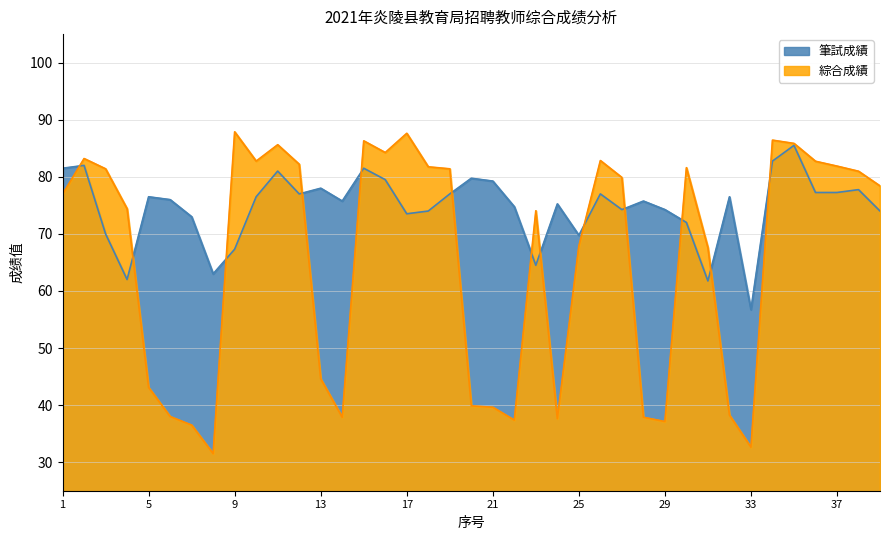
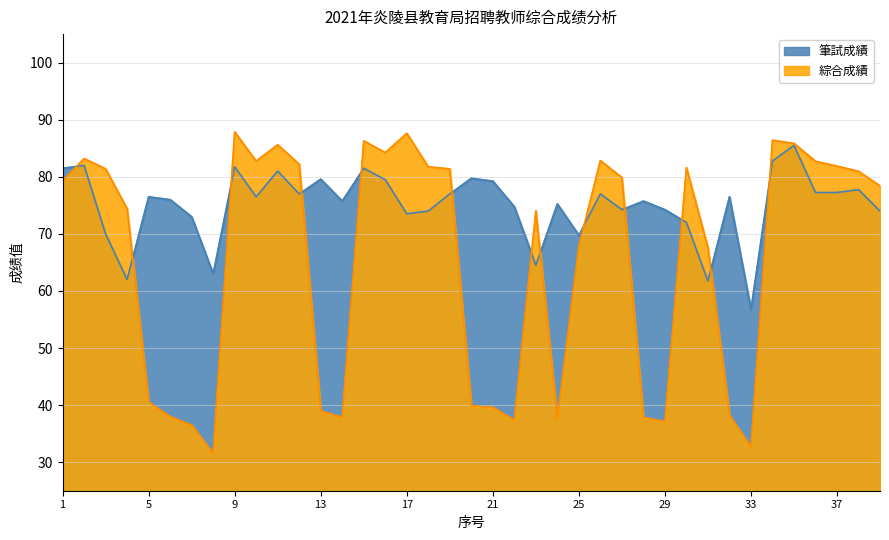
  {
    "筆試成績": {
      "1": 82,
      "5": 77,
-     "9": 67,
-     "13": 78,
+     "9": 82,
+     "13": 80,
      "17": 74,
      "21": 79,
      "25": 70,
      "29": 74,
      "33": 57,
      "37": 77
    },
    "綜合成績": {
-     "1": 77,
-     "5": 43,
+     "1": 79,
+     "5": 41,
      "9": 88,
-     "13": 45,
+     "13": 39,
      "17": 88,
      "21": 40,
      "25": 68,
      "29": 37,
      "33": 33,
      "37": 82
    }
  }
